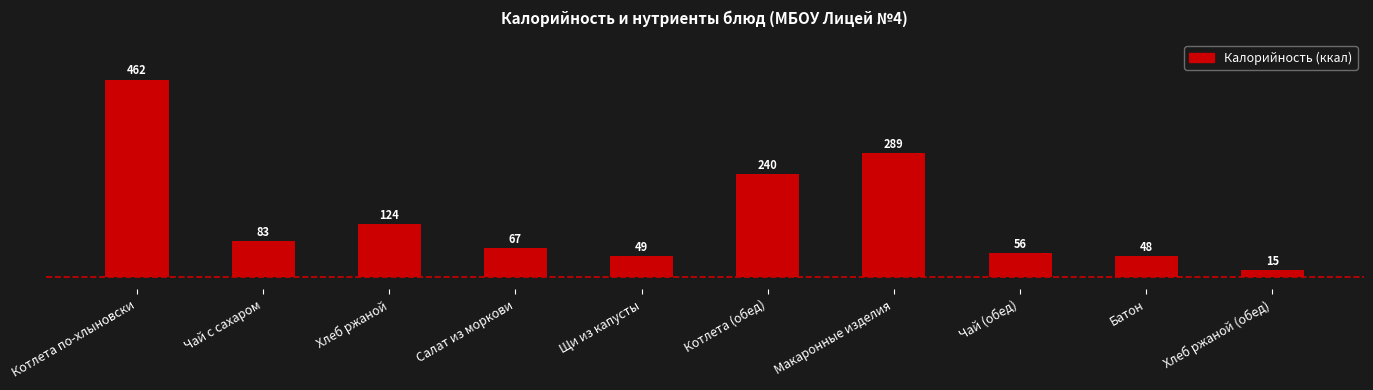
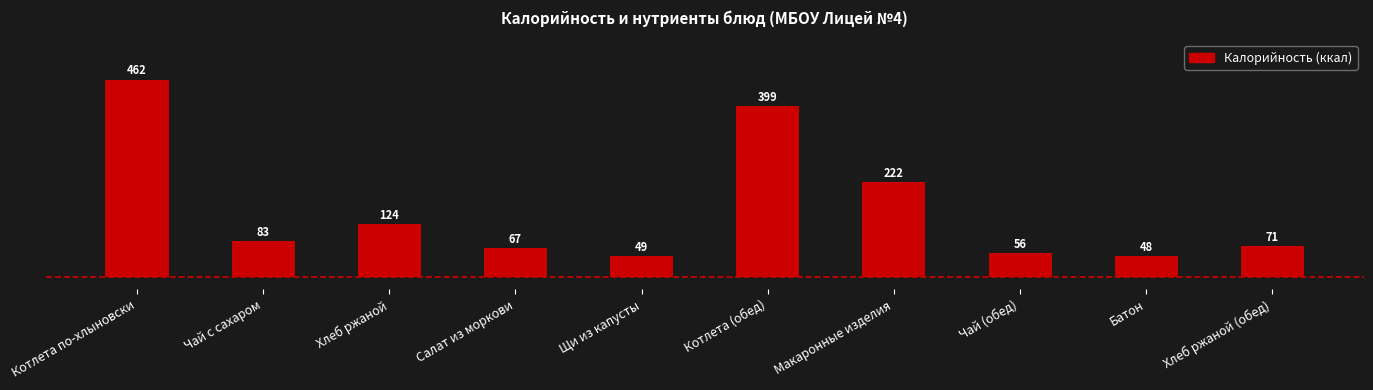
  {
    "Котлета по-хлыновски": 462,
    "Чай с сахаром": 83,
    "Хлеб ржаной": 124,
    "Салат из моркови": 67,
    "Щи из капусты": 49,
-   "Котлета (обед)": 240,
-   "Макаронные изделия": 289,
+   "Котлета (обед)": 399,
+   "Макаронные изделия": 222,
    "Чай (обед)": 56,
    "Батон": 48,
-   "Хлеб ржаной (обед)": 15
+   "Хлеб ржаной (обед)": 71
  }
